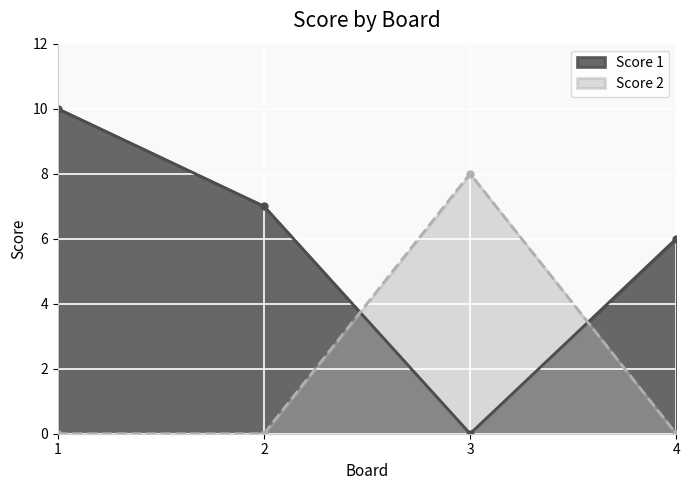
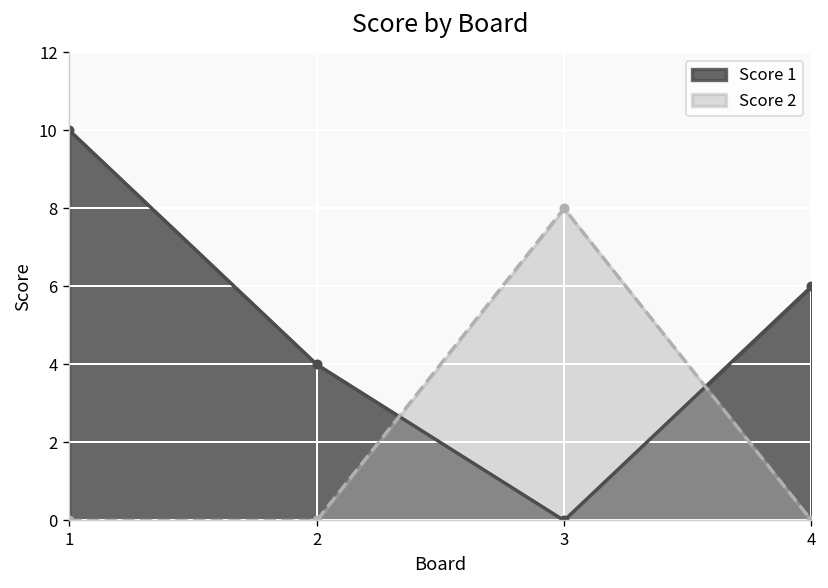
  {
    "Score 1": {
      "1": 10,
-     "2": 7,
+     "2": 4,
      "3": 0,
      "4": 6
    },
    "Score 2": {
      "1": 0,
      "2": 0,
      "3": 8,
      "4": 0
    }
  }
